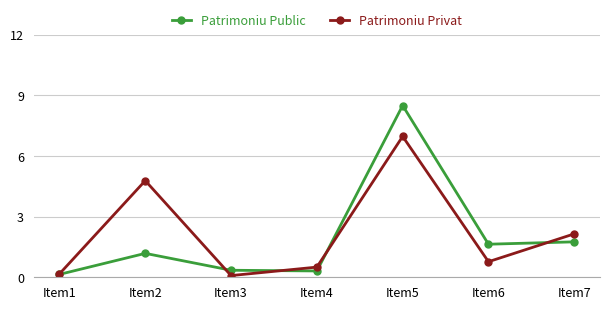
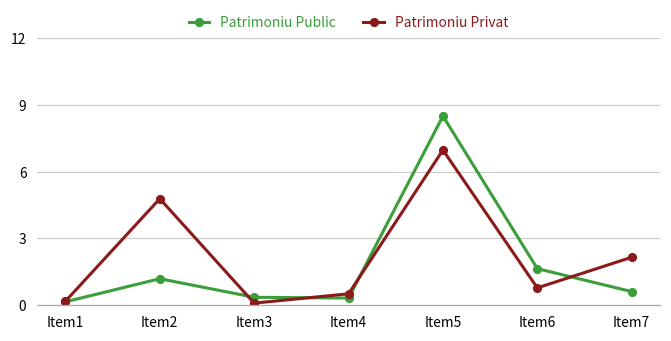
  {
    "Patrimoniu Public": {
      "Item2": 1.2,
      "Item3": 0.3,
      "Item4": 0.3,
      "Item5": 8.5,
      "Item6": 1.6,
-     "Item7": 1.8
+     "Item7": 0.6
    },
    "Patrimoniu Privat": {
      "Item2": 4.8,
      "Item3": 0.1,
      "Item4": 0.5,
      "Item5": 7.0,
      "Item6": 0.8,
      "Item7": 2.1
    }
  }
